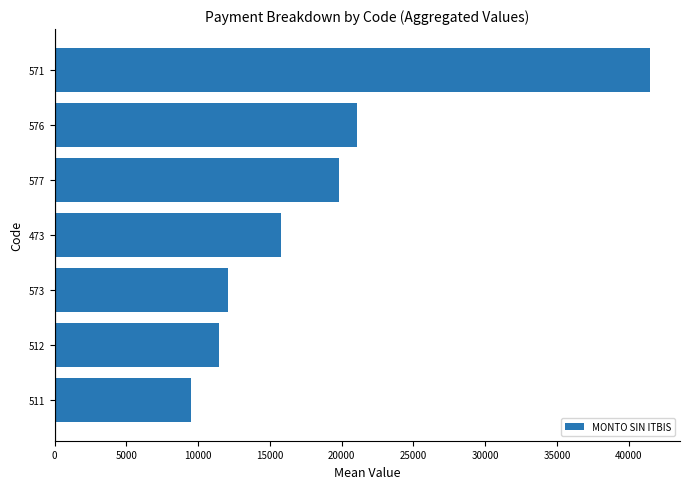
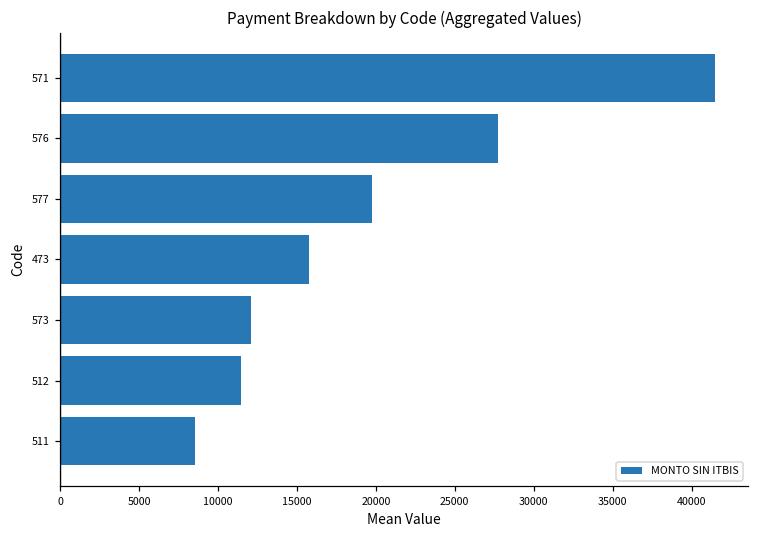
  {
    "571": 41500,
-   "576": 21100,
+   "576": 27800,
    "577": 19800,
    "473": 15800,
    "573": 12100,
    "512": 11500,
-   "511": 9500
+   "511": 8600
  }
